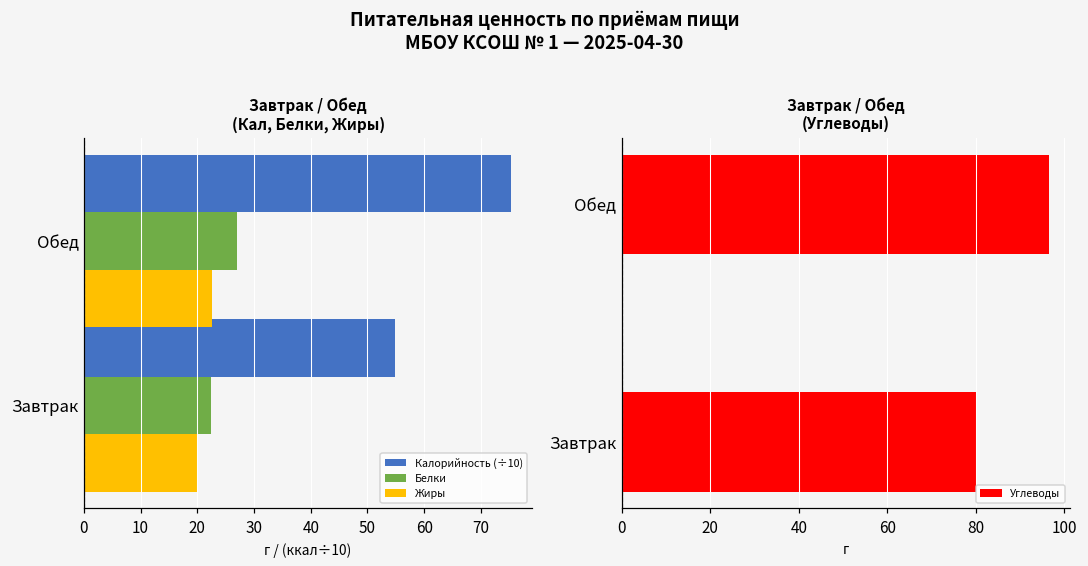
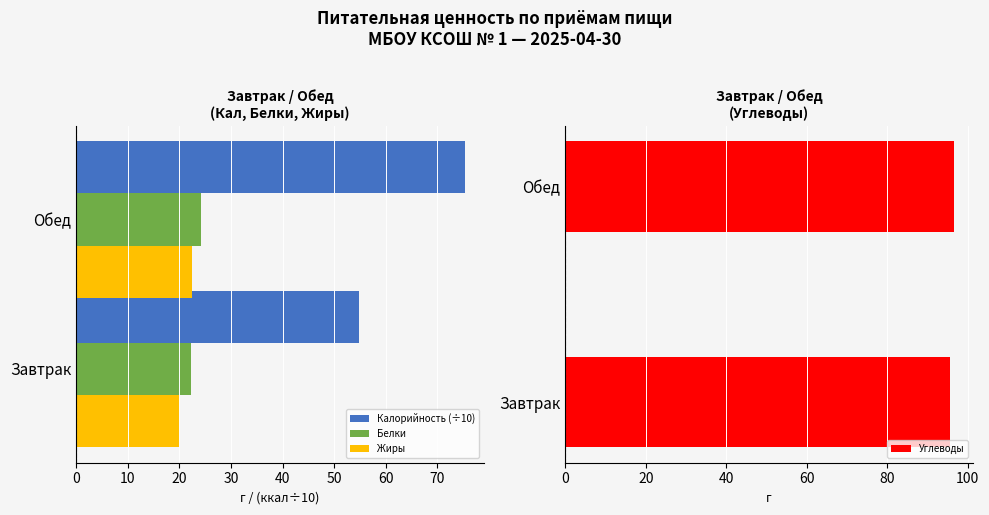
  {
    "Завтрак / Обед (Кал, Белки, Жиры)": {
      "Калорийность (÷10)": {
        "Обед": 75,
        "Завтрак": 55
      },
      "Белки": {
-       "Обед": 27,
+       "Обед": 24,
        "Завтрак": 22
      },
      "Жиры": {
        "Обед": 23,
        "Завтрак": 20
      }
    },
    "Завтрак / Обед (Углеводы)": {
      "Обед": 96,
-     "Завтрак": 80
+     "Завтрак": 96
    }
  }
